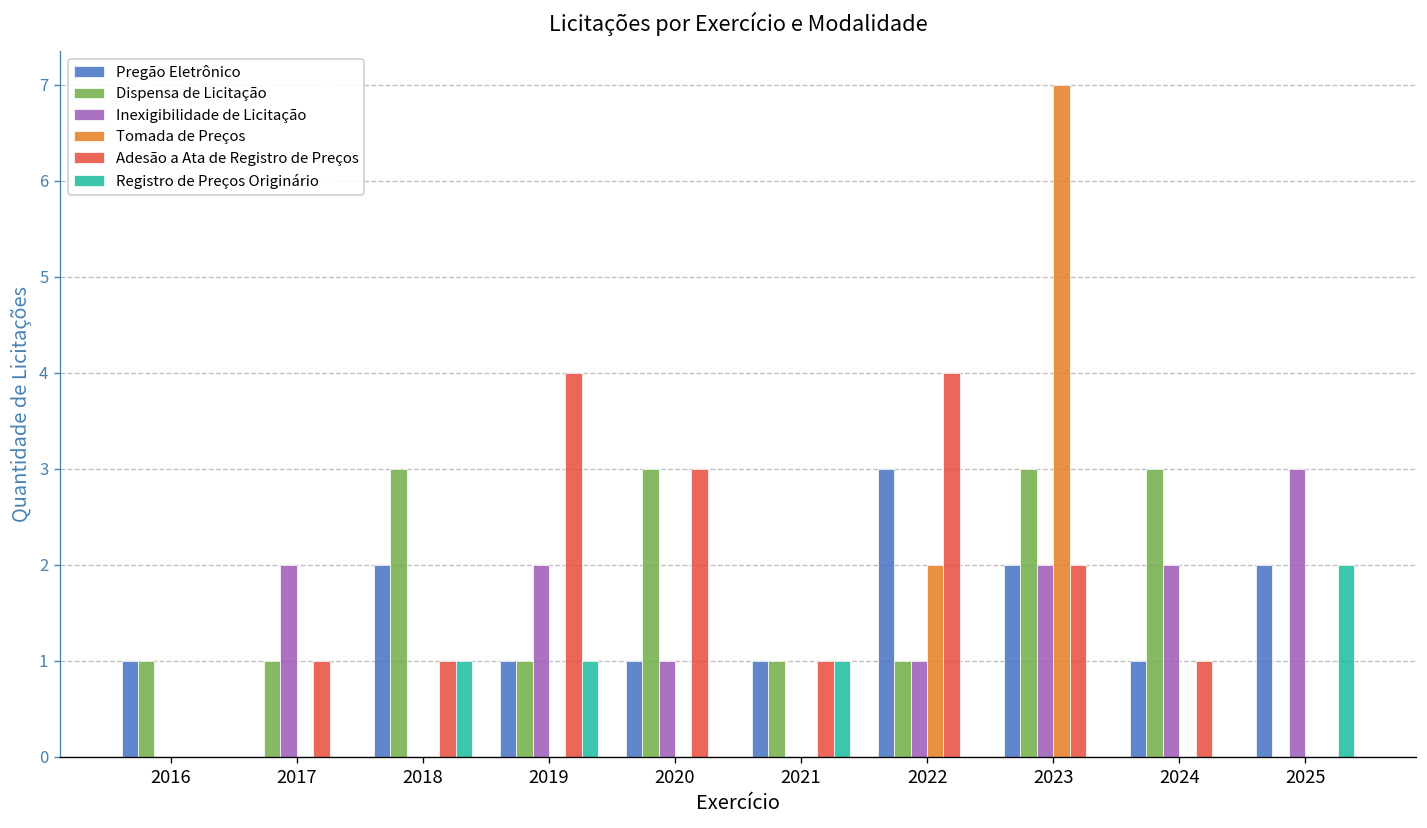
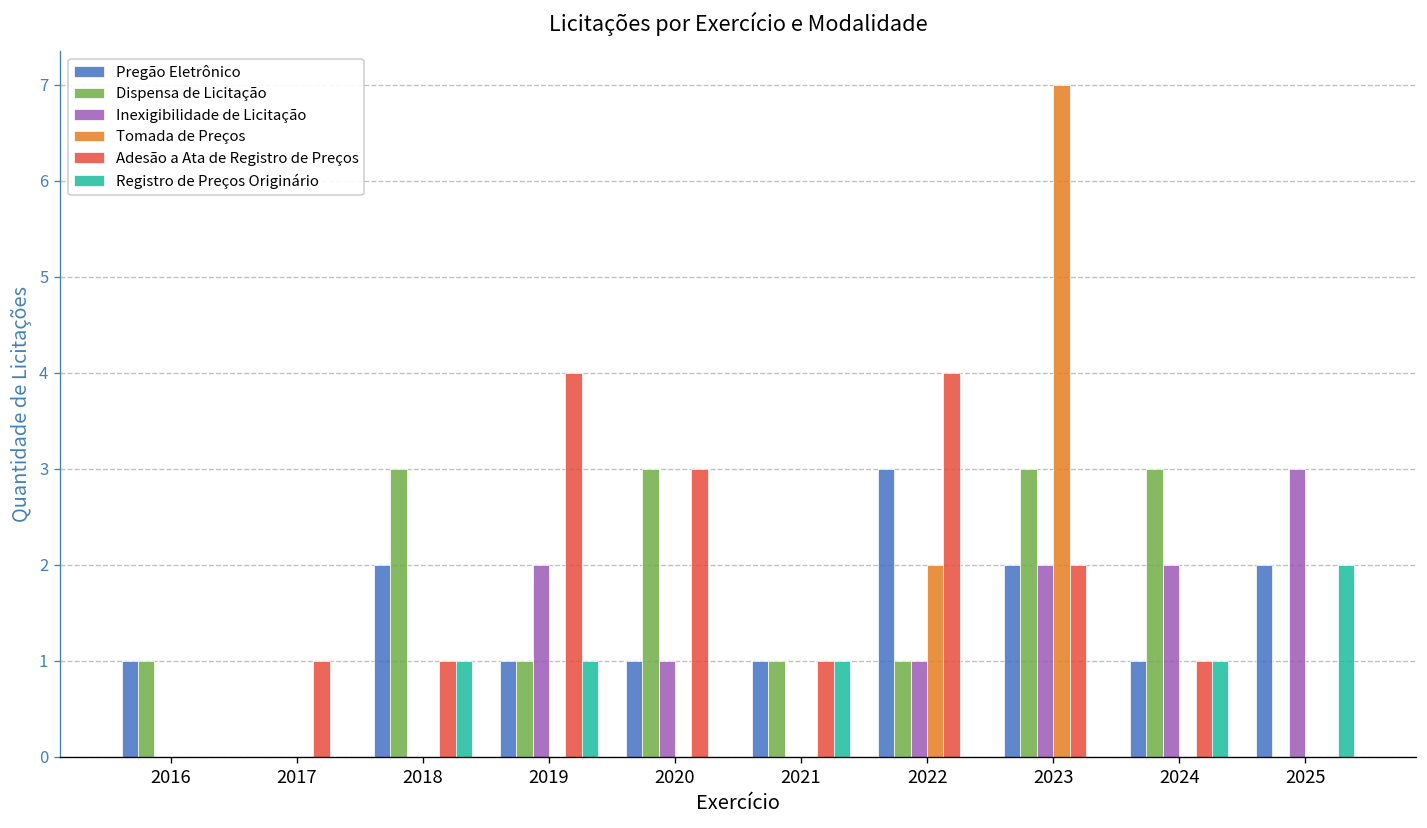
  {
    "Pregão Eletrônico": {
      "2016": 1,
      "2017": 0,
      "2018": 2,
      "2019": 1,
      "2020": 1,
      "2021": 1,
      "2022": 3,
      "2023": 2,
      "2024": 1,
      "2025": 2
    },
    "Dispensa de Licitação": {
      "2016": 1,
-     "2017": 1,
+     "2017": 0,
      "2018": 3,
      "2019": 1,
      "2020": 3,
      "2021": 1,
      "2022": 1,
      "2023": 3,
      "2024": 3,
      "2025": 0
    },
    "Inexigibilidade de Licitação": {
      "2016": 0,
-     "2017": 2,
+     "2017": 0,
      "2018": 0,
      "2019": 2,
      "2020": 1,
      "2021": 0,
      "2022": 1,
      "2023": 2,
      "2024": 2,
      "2025": 3
    },
    "Registro de Preços Originário": {
      "2016": 0,
      "2017": 0,
      "2018": 1,
      "2019": 1,
      "2020": 0,
      "2021": 1,
      "2022": 0,
      "2023": 0,
-     "2024": 0,
+     "2024": 1,
      "2025": 2
    }
  }
